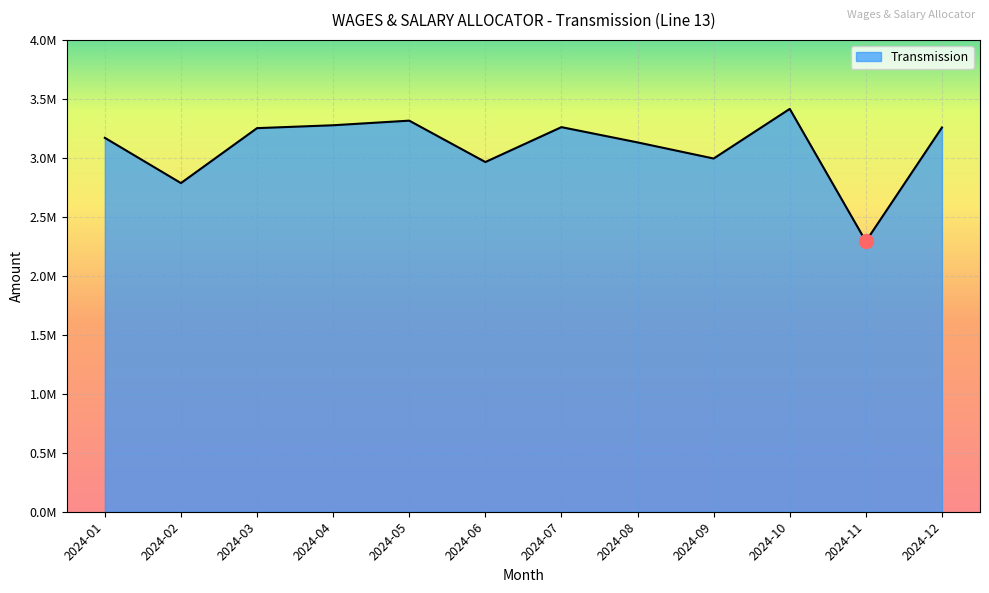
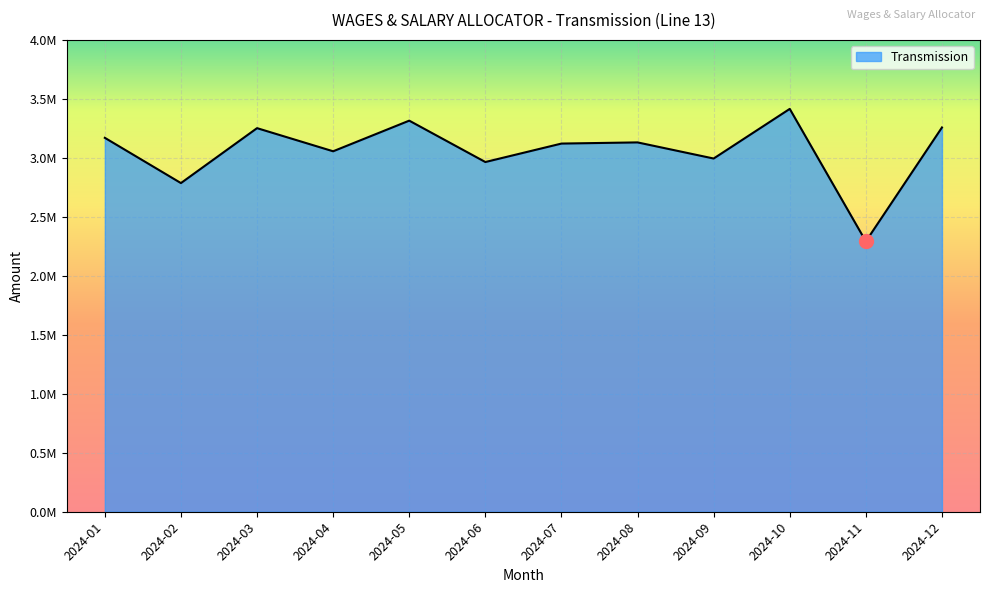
  {
    "Transmission": {
      "2024-01": 3170000,
      "2024-02": 2790000,
      "2024-03": 3250000,
-     "2024-04": 3280000,
+     "2024-04": 3060000,
      "2024-05": 3320000,
      "2024-06": 2960000,
-     "2024-07": 3260000,
+     "2024-07": 3120000,
      "2024-08": 3130000,
      "2024-09": 2990000,
      "2024-10": 3410000,
      "2024-12": 3260000
    }
  }
